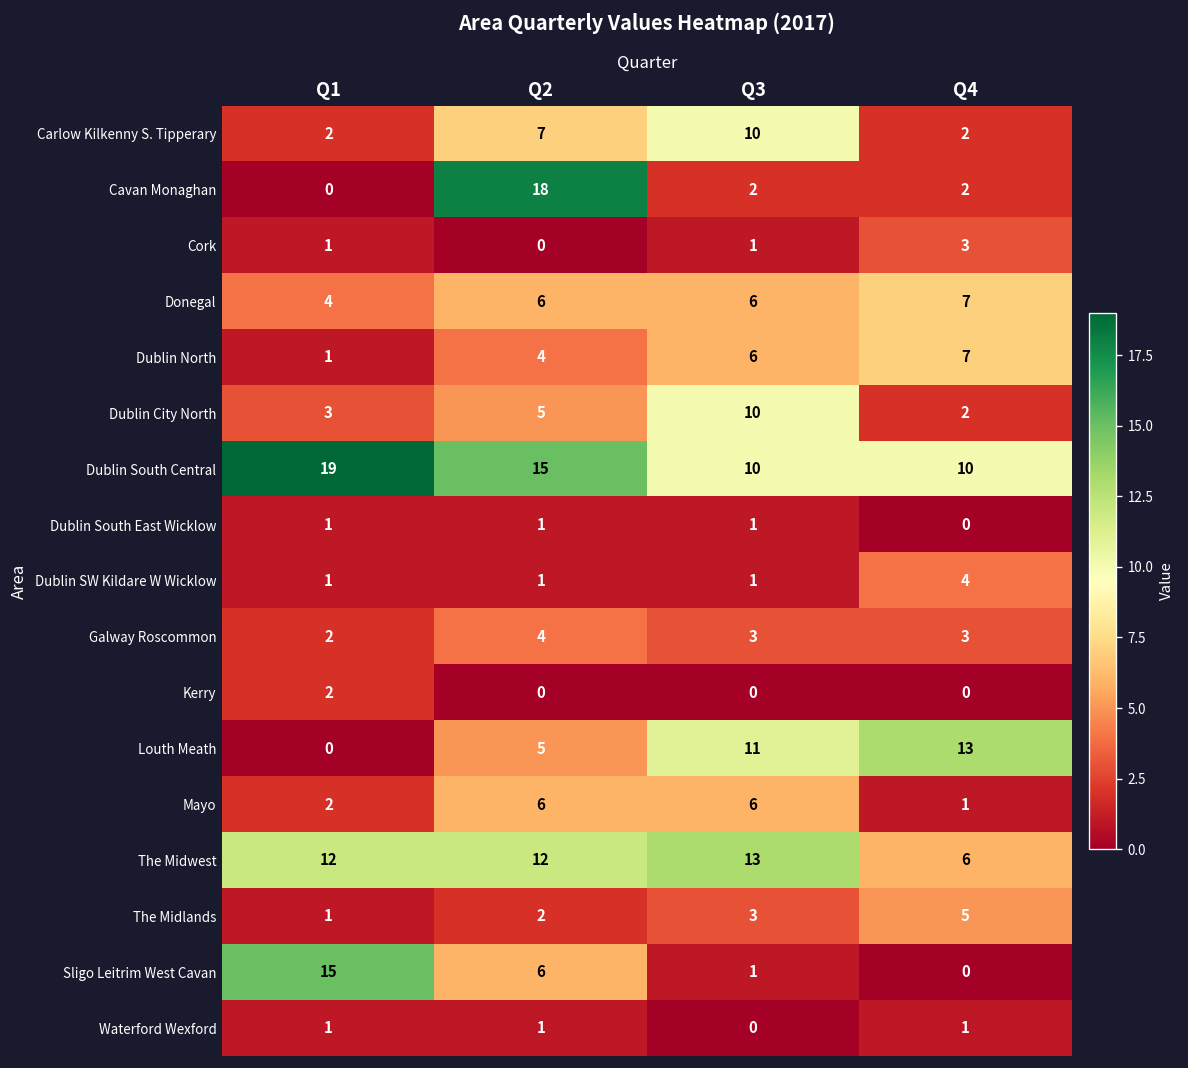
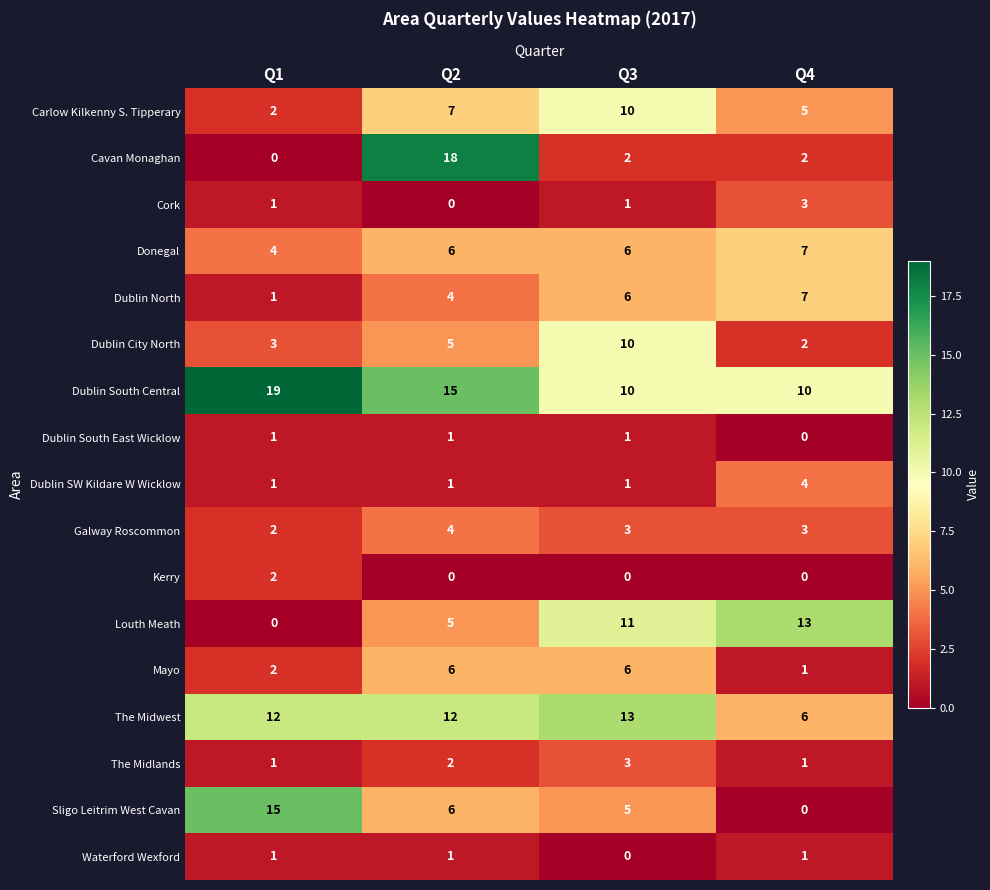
  {
    "Carlow Kilkenny S. Tipperary": {
      "Q1": 2,
      "Q2": 7,
      "Q3": 10,
-     "Q4": 2
+     "Q4": 5
    },
    "Cavan Monaghan": {
      "Q1": 0,
      "Q2": 18,
      "Q3": 2,
      "Q4": 2
    },
    "Cork": {
      "Q1": 1,
      "Q2": 0,
      "Q3": 1,
      "Q4": 3
    },
    "Donegal": {
      "Q1": 4,
      "Q2": 6,
      "Q3": 6,
      "Q4": 7
    },
    "Dublin North": {
      "Q1": 1,
      "Q2": 4,
      "Q3": 6,
      "Q4": 7
    },
    "Dublin City North": {
      "Q1": 3,
      "Q2": 5,
      "Q3": 10,
      "Q4": 2
    },
    "Dublin South Central": {
      "Q1": 19,
      "Q2": 15,
      "Q3": 10,
      "Q4": 10
    },
    "Dublin South East Wicklow": {
      "Q1": 1,
      "Q2": 1,
      "Q3": 1,
      "Q4": 0
    },
    "Dublin SW Kildare W Wicklow": {
      "Q1": 1,
      "Q2": 1,
      "Q3": 1,
      "Q4": 4
    },
    "Galway Roscommon": {
      "Q1": 2,
      "Q2": 4,
      "Q3": 3,
      "Q4": 3
    },
    "Kerry": {
      "Q1": 2,
      "Q2": 0,
      "Q3": 0,
      "Q4": 0
    },
    "Louth Meath": {
      "Q1": 0,
      "Q2": 5,
      "Q3": 11,
      "Q4": 13
    },
    "Mayo": {
      "Q1": 2,
      "Q2": 6,
      "Q3": 6,
      "Q4": 1
    },
    "The Midwest": {
      "Q1": 12,
      "Q2": 12,
      "Q3": 13,
      "Q4": 6
    },
    "The Midlands": {
      "Q1": 1,
      "Q2": 2,
      "Q3": 3,
-     "Q4": 5
+     "Q4": 1
    },
    "Sligo Leitrim West Cavan": {
      "Q1": 15,
      "Q2": 6,
-     "Q3": 1,
+     "Q3": 5,
      "Q4": 0
    },
    "Waterford Wexford": {
      "Q1": 1,
      "Q2": 1,
      "Q3": 0,
      "Q4": 1
    }
  }
